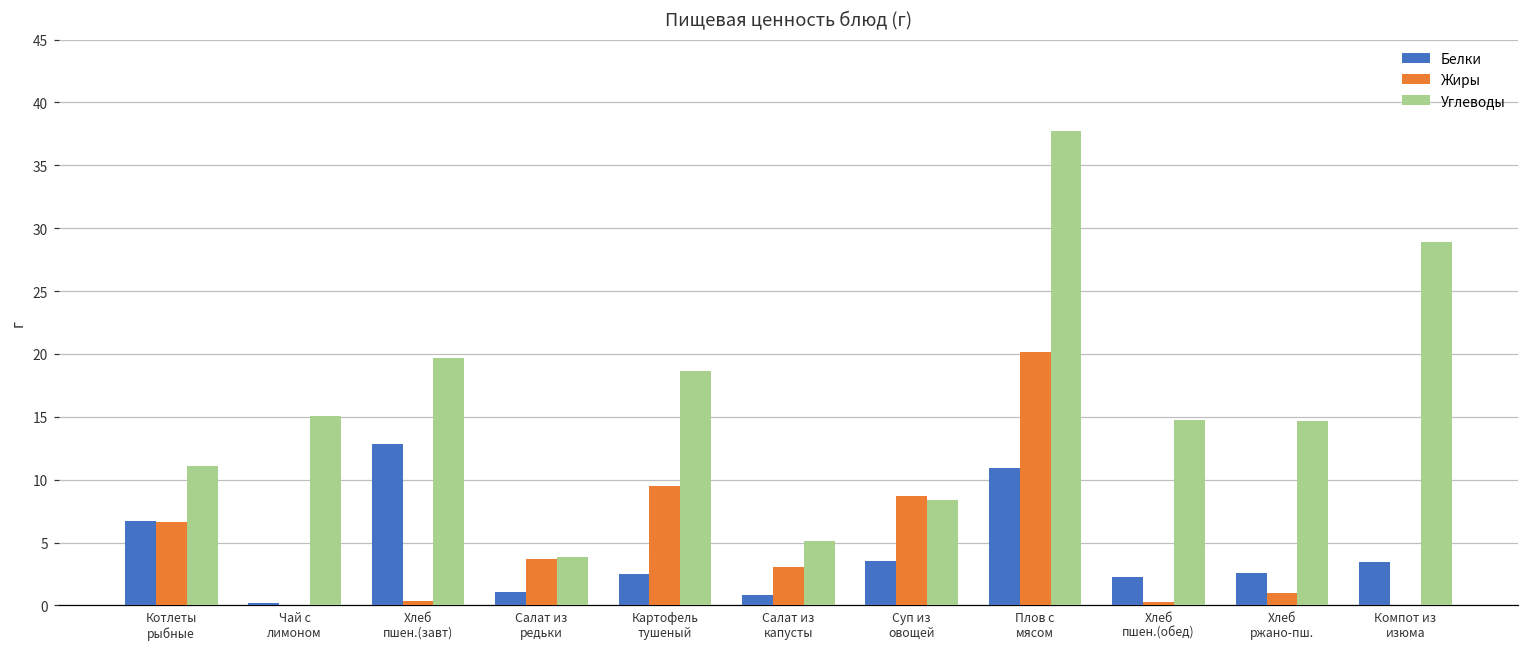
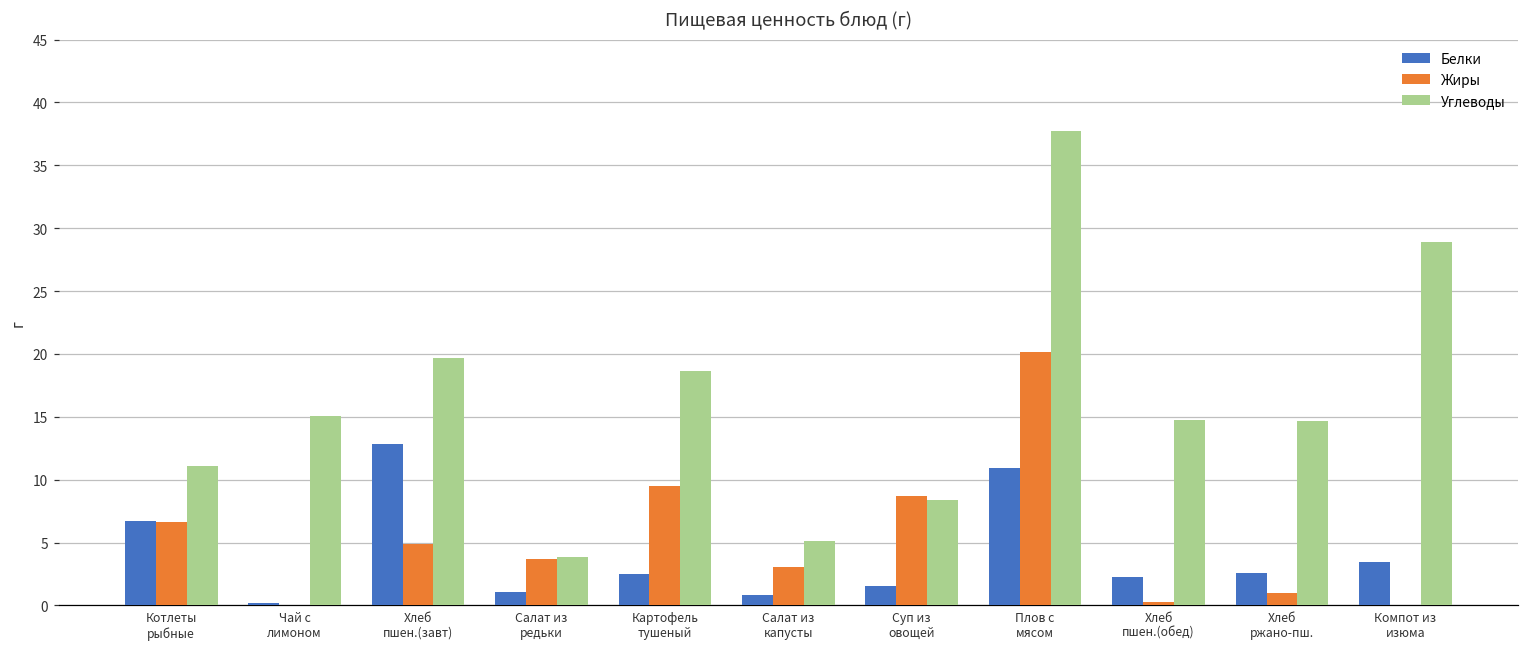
  {
    "Белки": {
      "Котлеты рыбные": 6.7,
      "Чай с лимоном": 0.2,
      "Хлеб пшен.(завт)": 12.9,
      "Салат из редьки": 1.1,
      "Картофель тушеный": 2.5,
      "Салат из капусты": 0.9,
-     "Суп из овощей": 3.5,
+     "Суп из овощей": 1.6,
      "Плов с мясом": 11.0,
      "Хлеб пшен.(обед)": 2.3,
      "Хлеб ржано-пш.": 2.6,
      "Компот из изюма": 3.4
    },
    "Жиры": {
      "Котлеты рыбные": 6.6,
-     "Хлеб пшен.(завт)": 0.3,
+     "Хлеб пшен.(завт)": 4.9,
      "Салат из редьки": 3.7,
      "Картофель тушеный": 9.5,
      "Салат из капусты": 3.1,
      "Суп из овощей": 8.7,
      "Плов с мясом": 20.2,
      "Хлеб пшен.(обед)": 0.2,
      "Хлеб ржано-пш.": 1.0
    },
    "Углеводы": {
      "Котлеты рыбные": 11.1,
      "Чай с лимоном": 15.1,
      "Хлеб пшен.(завт)": 19.7,
      "Салат из редьки": 3.9,
      "Картофель тушеный": 18.7,
      "Салат из капусты": 5.2,
      "Суп из овощей": 8.4,
      "Плов с мясом": 37.7,
      "Хлеб пшен.(обед)": 14.8,
      "Хлеб ржано-пш.": 14.6,
      "Компот из изюма": 28.9
    }
  }
